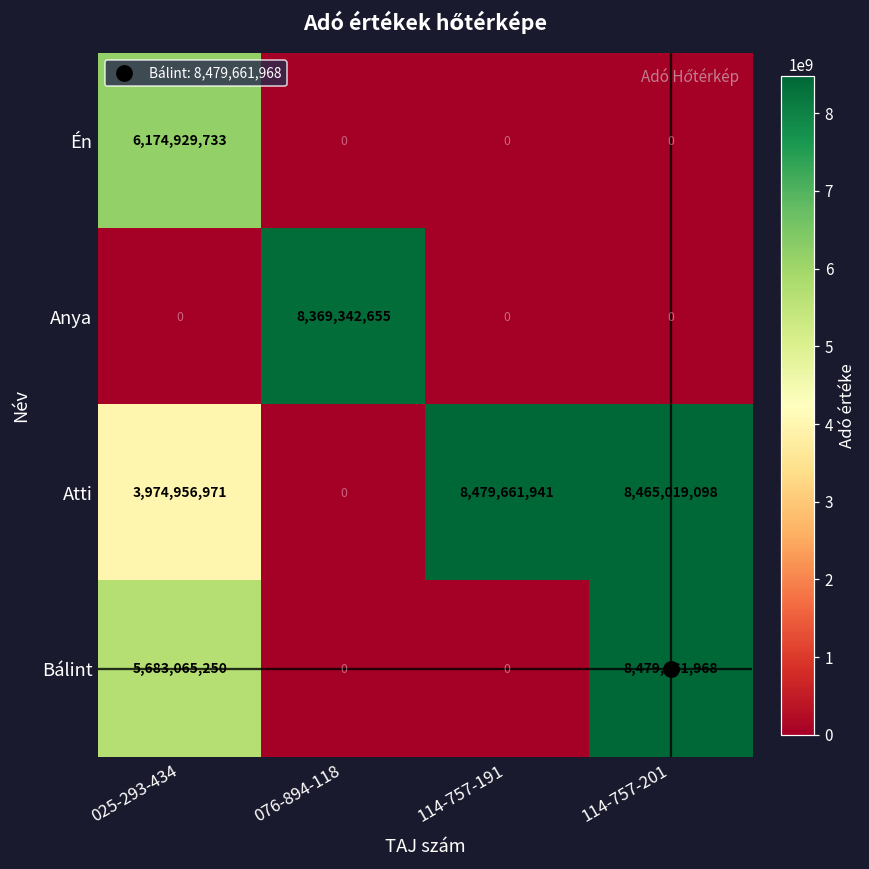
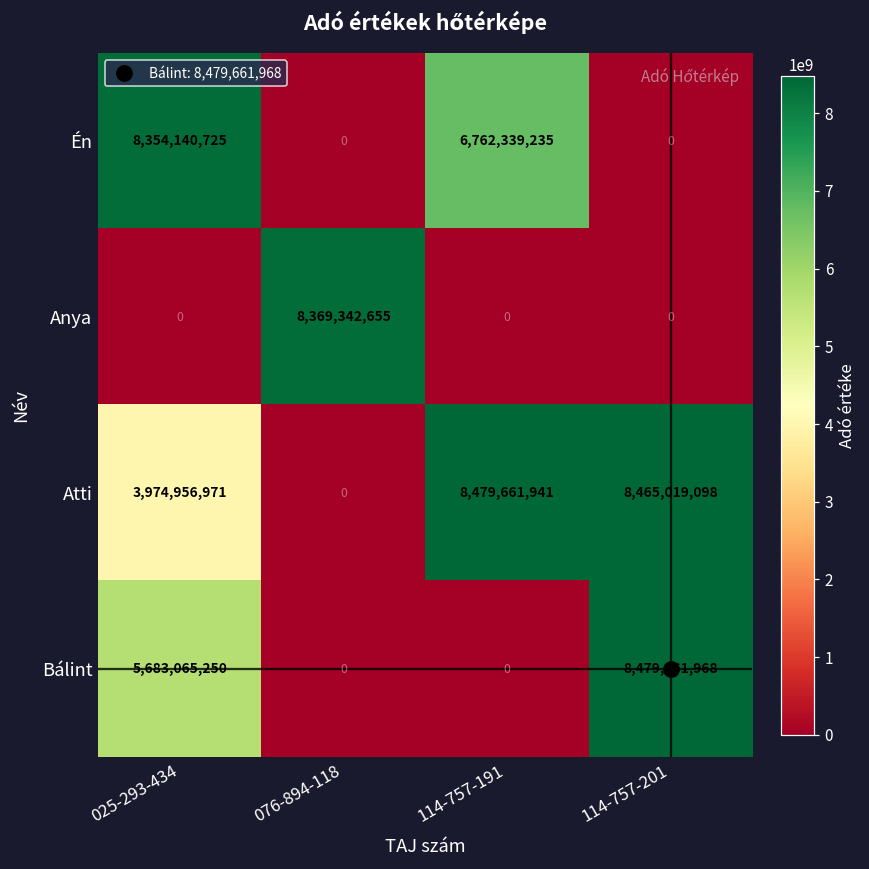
  {
    "Én": {
-     "025-293-434": "6,174,929,733",
+     "025-293-434": "8,354,140,725",
      "076-894-118": "0",
-     "114-757-191": "0"
+     "114-757-191": "6,762,339,235"
    },
    "Anya": {
      "025-293-434": "0",
      "076-894-118": "8,369,342,655",
      "114-757-191": "0",
      "114-757-201": "0"
    },
    "Atti": {
      "025-293-434": "3,974,956,971",
      "076-894-118": "0",
      "114-757-191": "8,479,661,941",
      "114-757-201": "8,465,019,098"
    },
    "Bálint": {
      "025-293-434": "5,683,065,250",
      "076-894-118": "0",
      "114-757-191": "0"
    }
  }
